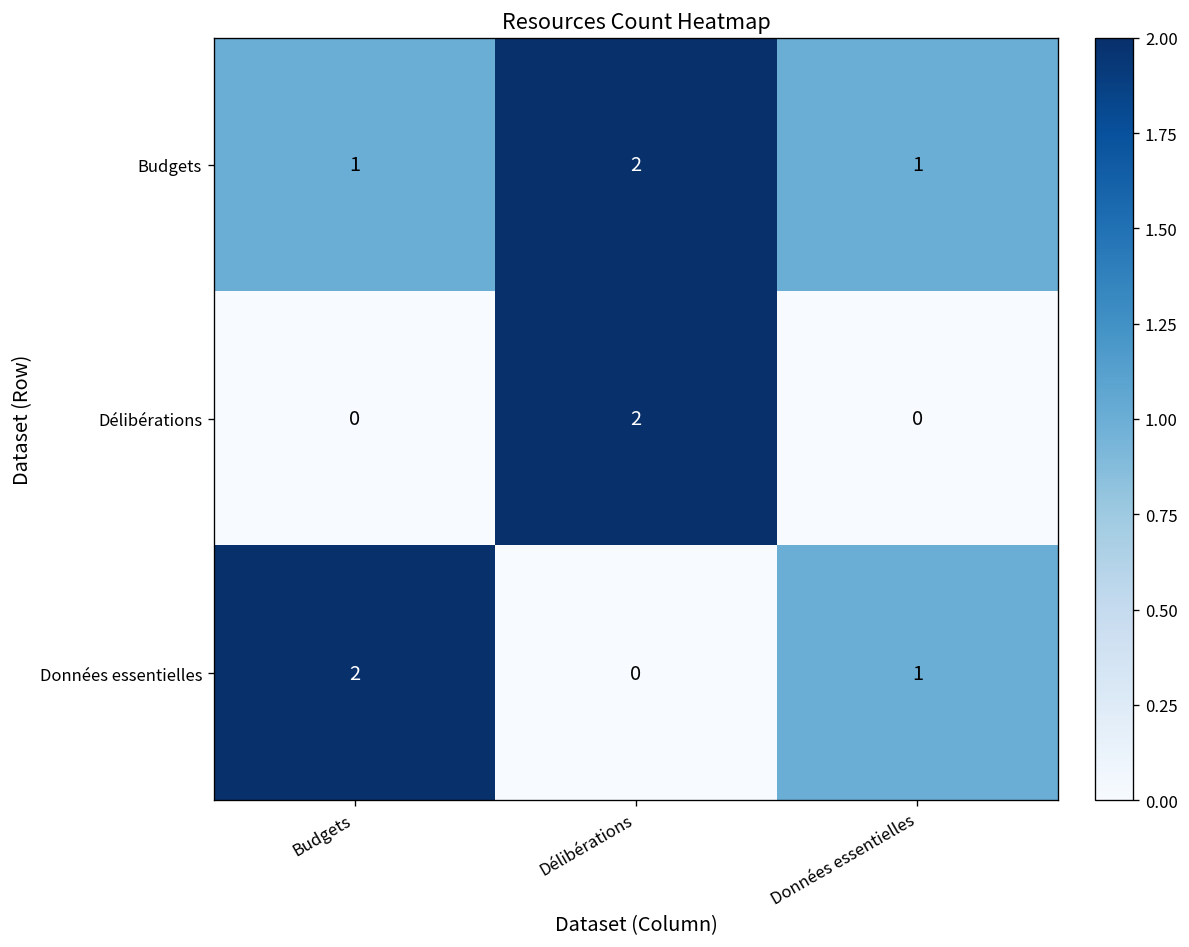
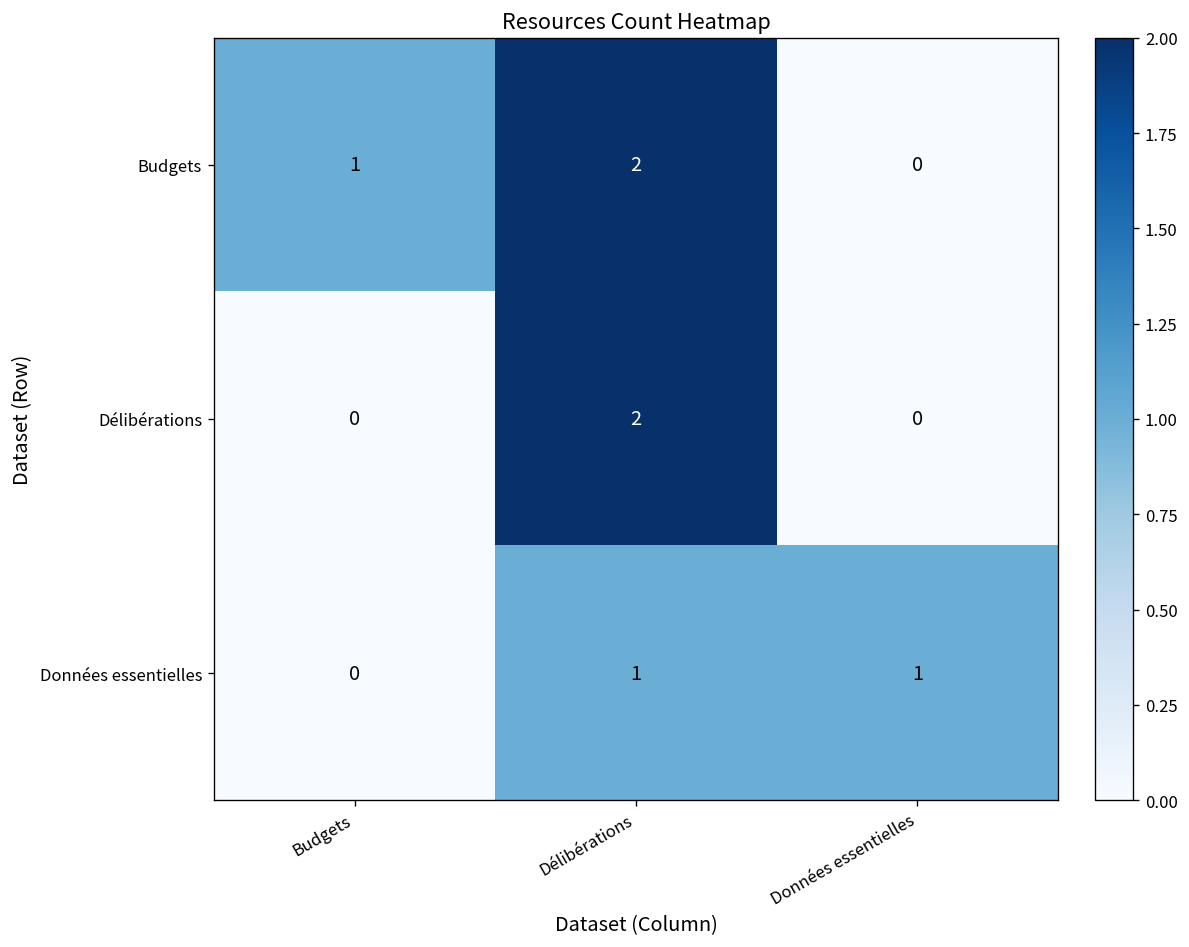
  {
    "Budgets": {
      "Budgets": 1,
      "Délibérations": 2,
-     "Données essentielles": 1
+     "Données essentielles": 0
    },
    "Délibérations": {
      "Budgets": 0,
      "Délibérations": 2,
      "Données essentielles": 0
    },
    "Données essentielles": {
-     "Budgets": 2,
-     "Délibérations": 0,
+     "Budgets": 0,
+     "Délibérations": 1,
      "Données essentielles": 1
    }
  }
